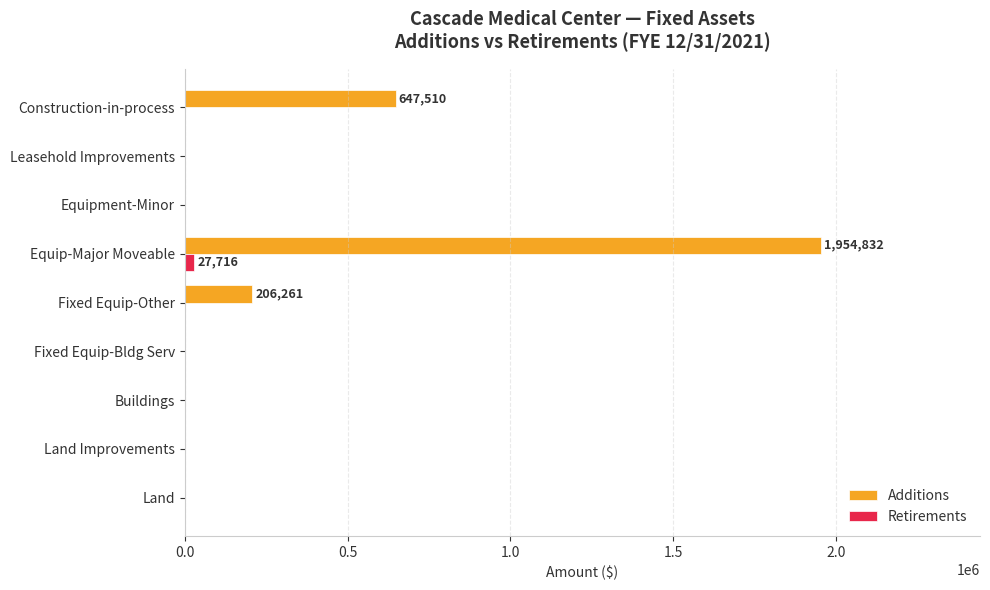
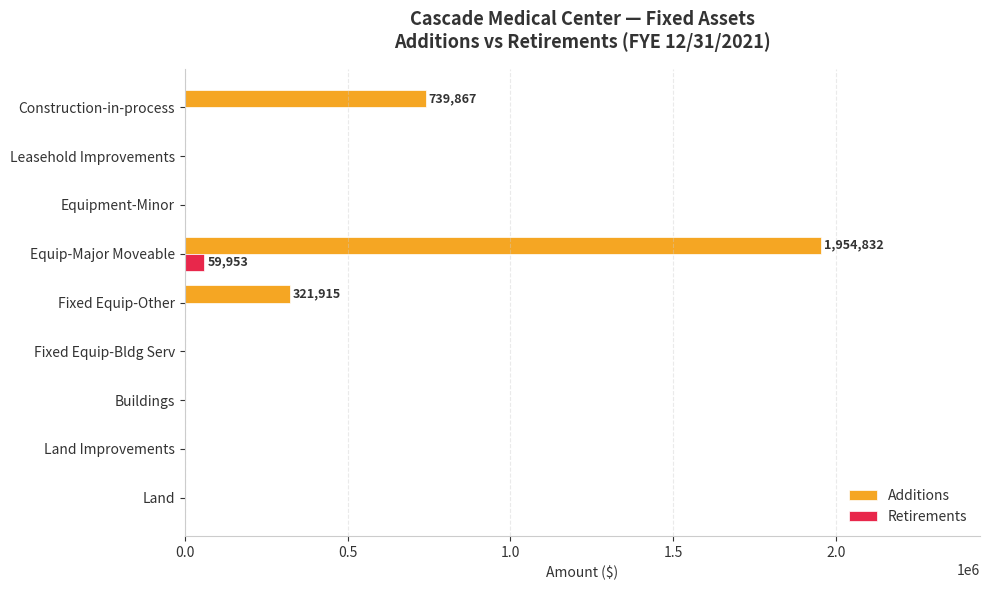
  {
    "Additions": {
-     "Construction-in-process": "647,510",
+     "Construction-in-process": "739,867",
      "Equip-Major Moveable": "1,954,832",
-     "Fixed Equip-Other": "206,261"
+     "Fixed Equip-Other": "321,915"
    },
    "Retirements": {
-     "Equip-Major Moveable": "27,716"
+     "Equip-Major Moveable": "59,953"
    }
  }
